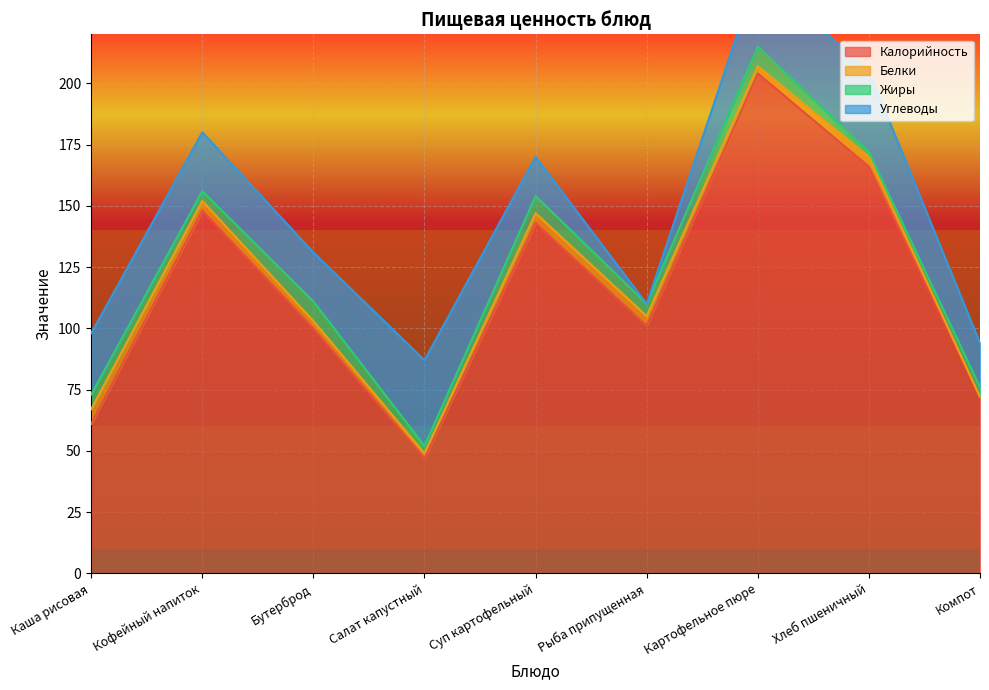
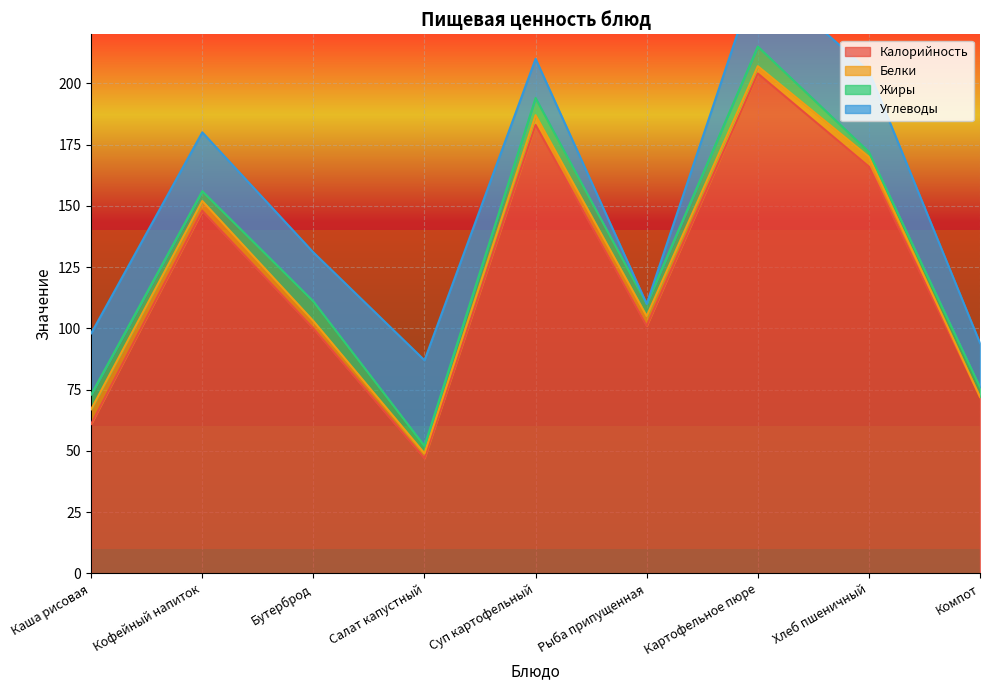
  {
    "Калорийность": {
      "Каша рисовая": 61,
      "Кофейный напиток": 148,
      "Бутерброд": 100,
      "Салат капустный": 47,
-     "Суп картофельный": 143,
+     "Суп картофельный": 183,
      "Рыба припущенная": 101,
      "Картофельное пюре": 204,
      "Хлеб пшеничный": 166
    },
    "Белки": {
      "Каша рисовая": 6,
      "Кофейный напиток": 4,
      "Бутерброд": 3,
      "Салат капустный": 2,
      "Суп картофельный": 4,
      "Рыба припущенная": 4,
      "Картофельное пюре": 3,
      "Хлеб пшеничный": 4
    },
    "Жиры": {
      "Каша рисовая": 6,
      "Кофейный напиток": 4,
      "Бутерброд": 8,
      "Салат капустный": 3,
      "Суп картофельный": 7,
      "Картофельное пюре": 8,
      "Хлеб пшеничный": 2,
      "Компот": 4
    },
    "Углеводы": {
      "Каша рисовая": 25,
      "Кофейный напиток": 24,
      "Бутерброд": 20,
      "Салат капустный": 35,
      "Суп картофельный": 16,
      "Компот": 18
    }
  }
